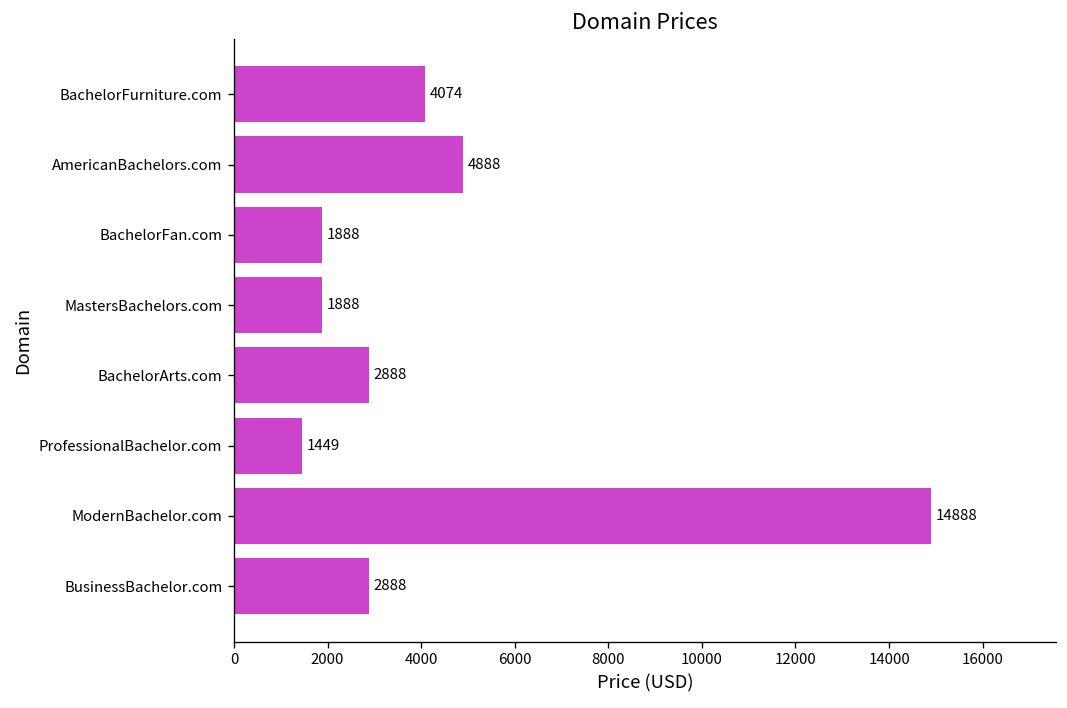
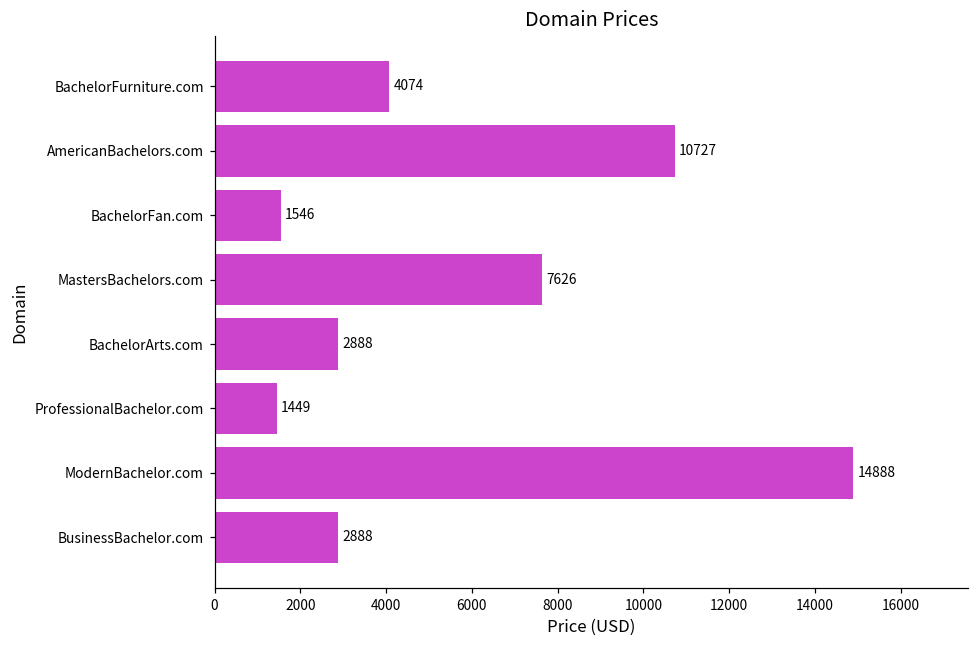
  {
    "BachelorFurniture.com": 4074,
-   "AmericanBachelors.com": 4888,
-   "BachelorFan.com": 1888,
-   "MastersBachelors.com": 1888,
+   "AmericanBachelors.com": 10727,
+   "BachelorFan.com": 1546,
+   "MastersBachelors.com": 7626,
    "BachelorArts.com": 2888,
    "ProfessionalBachelor.com": 1449,
    "ModernBachelor.com": 14888,
    "BusinessBachelor.com": 2888
  }
